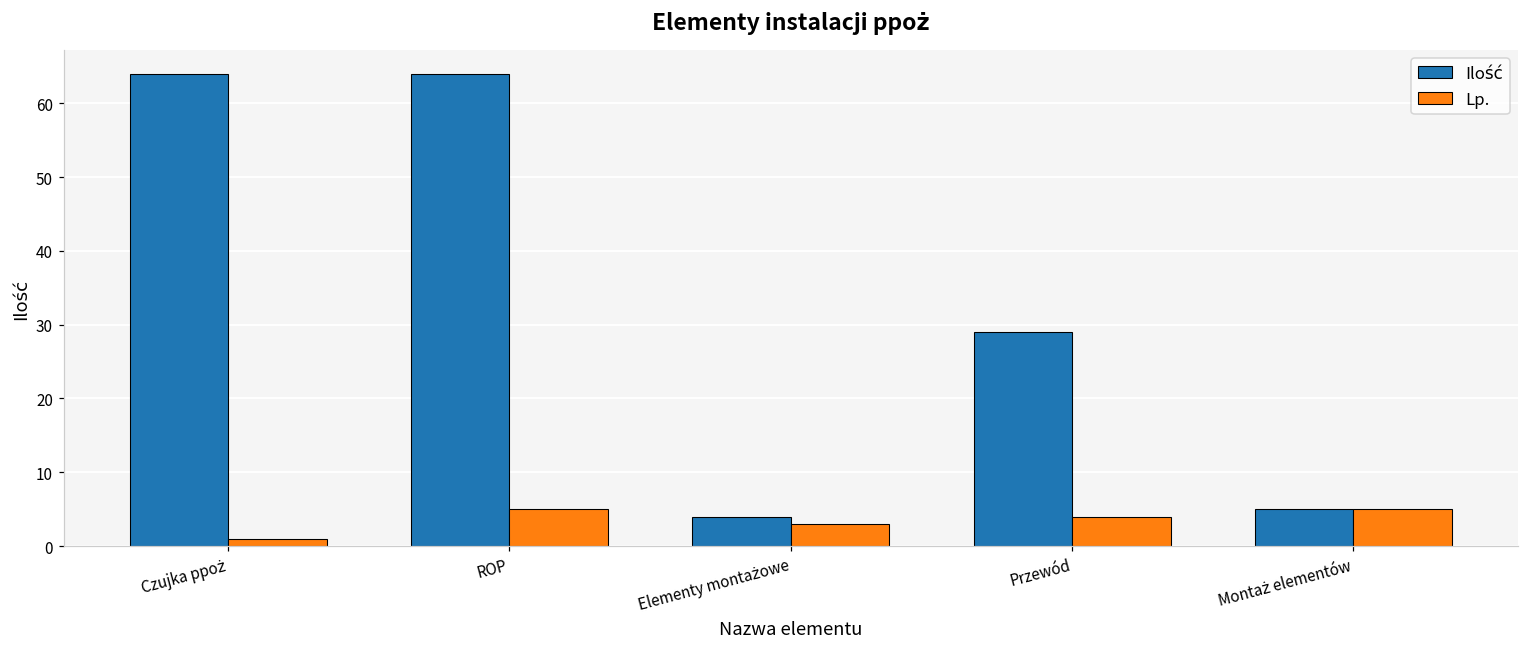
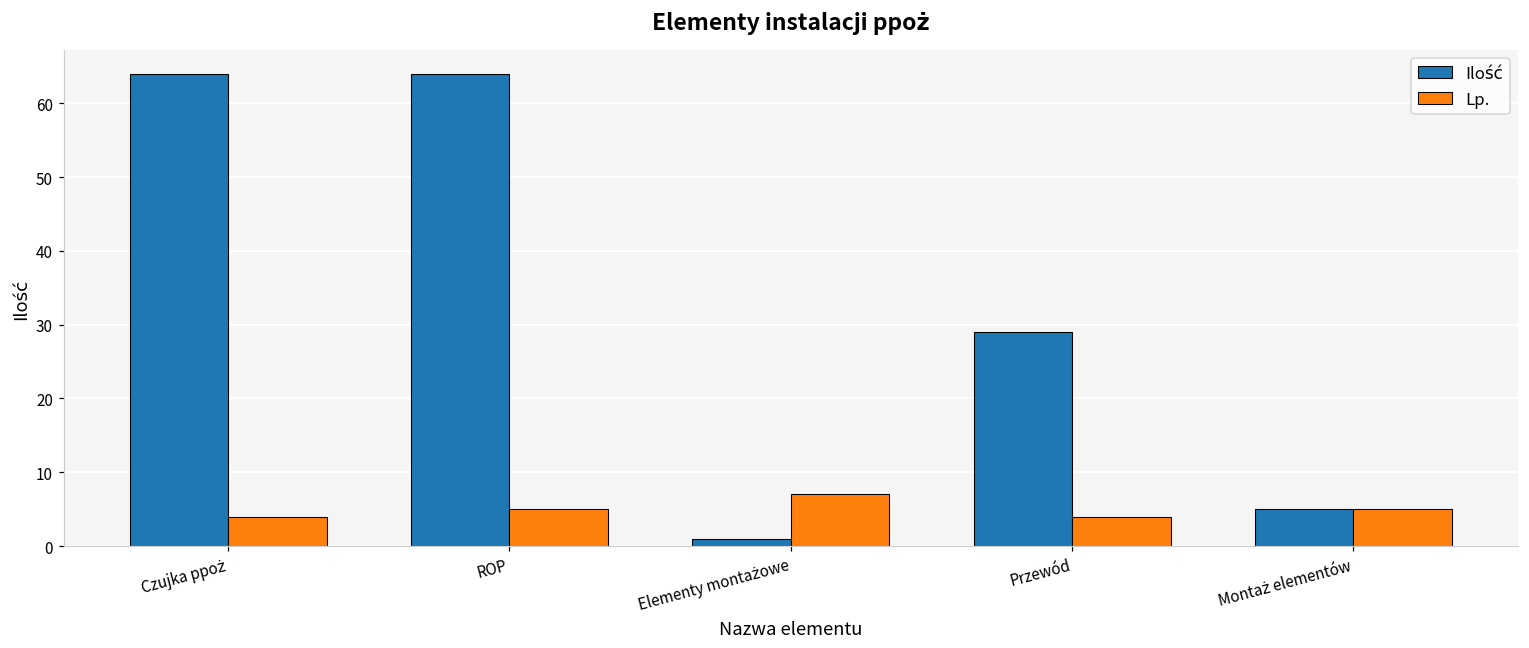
  {
    "Ilość": {
      "Czujka ppoż": 64,
      "ROP": 64,
-     "Elementy montażowe": 4,
+     "Elementy montażowe": 1,
      "Przewód": 29,
      "Montaż elementów": 5
    },
    "Lp.": {
-     "Czujka ppoż": 1,
+     "Czujka ppoż": 4,
      "ROP": 5,
-     "Elementy montażowe": 3,
+     "Elementy montażowe": 7,
      "Przewód": 4,
      "Montaż elementów": 5
    }
  }
